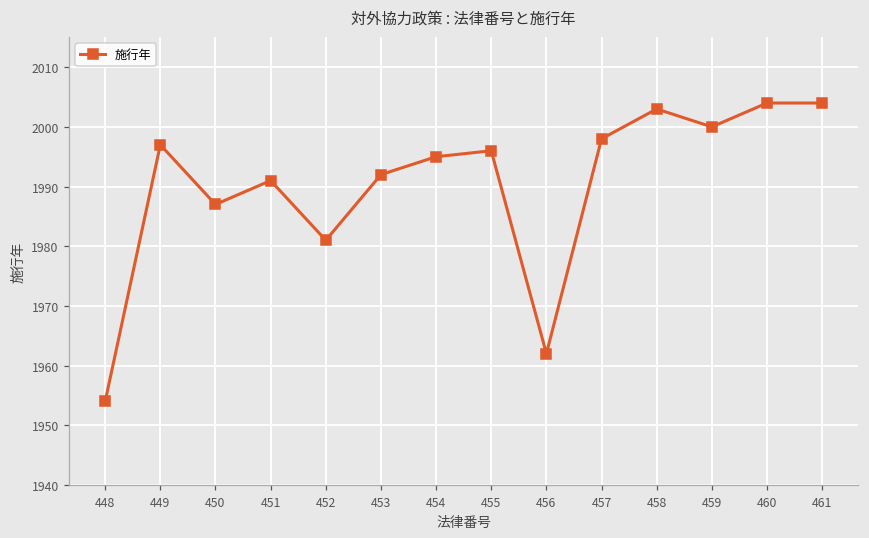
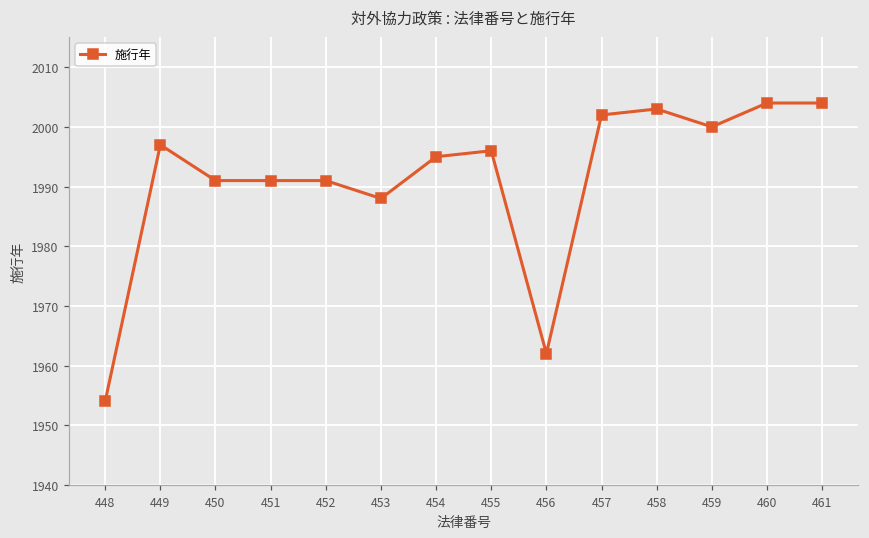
  {
    "448": 1954,
    "449": 1997,
-   "450": 1987,
+   "450": 1991,
    "451": 1991,
-   "452": 1981,
-   "453": 1992,
+   "452": 1991,
+   "453": 1988,
    "454": 1995,
    "455": 1996,
    "456": 1962,
-   "457": 1998,
+   "457": 2002,
    "458": 2003,
    "459": 2000,
    "460": 2004,
    "461": 2004
  }
